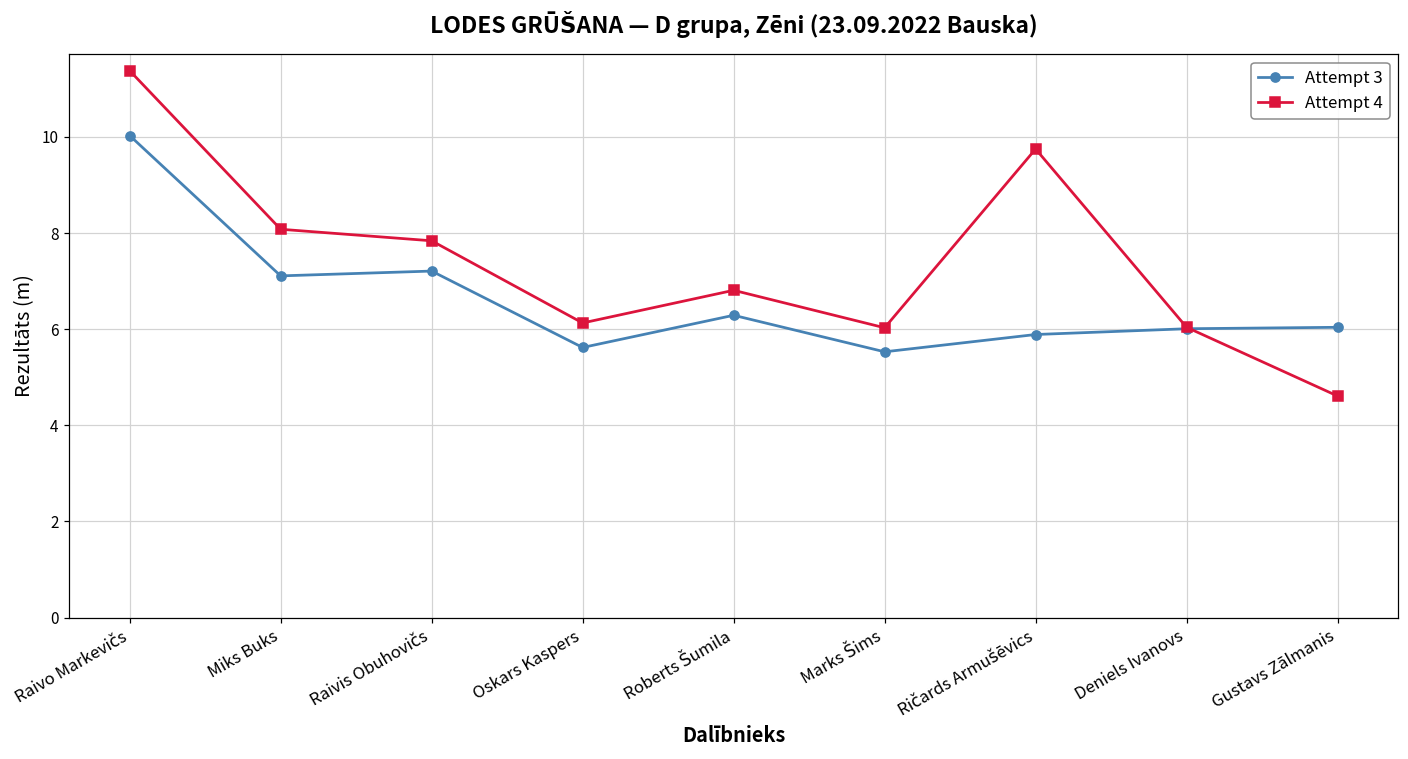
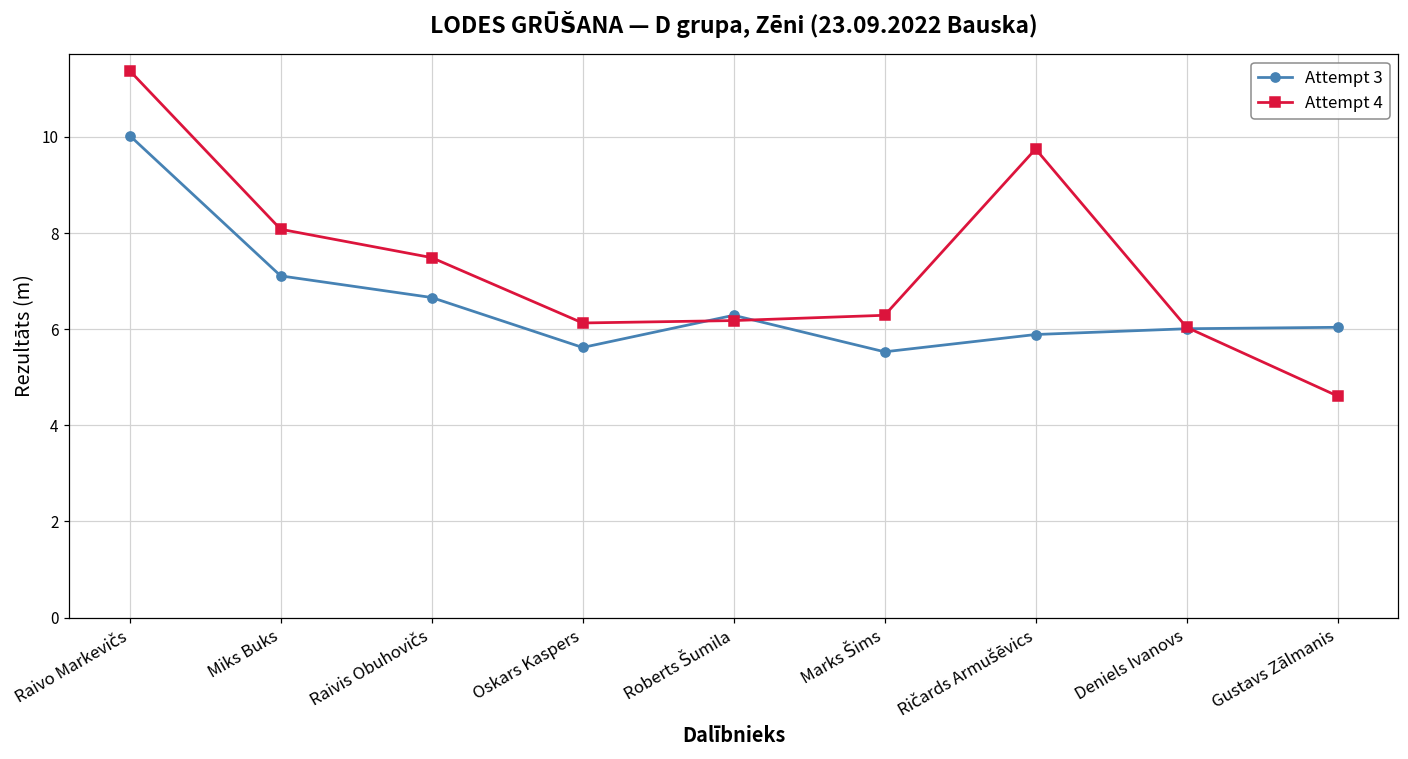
  {
    "Attempt 3": {
      "Raivo Markevičs": 10.0,
      "Miks Buks": 7.1,
-     "Raivis Obuhovičs": 7.2,
+     "Raivis Obuhovičs": 6.7,
      "Oskars Kaspers": 5.6,
      "Roberts Šumila": 6.3,
      "Marks Šims": 5.5,
      "Ričards Armušēvics": 5.9,
      "Gustavs Zālmanis": 6.0
    },
    "Attempt 4": {
      "Raivo Markevičs": 11.4,
      "Miks Buks": 8.1,
-     "Raivis Obuhovičs": 7.8,
+     "Raivis Obuhovičs": 7.5,
      "Oskars Kaspers": 6.1,
-     "Roberts Šumila": 6.8,
-     "Marks Šims": 6.0,
+     "Roberts Šumila": 6.2,
+     "Marks Šims": 6.3,
      "Ričards Armušēvics": 9.8,
      "Gustavs Zālmanis": 4.6
    }
  }
